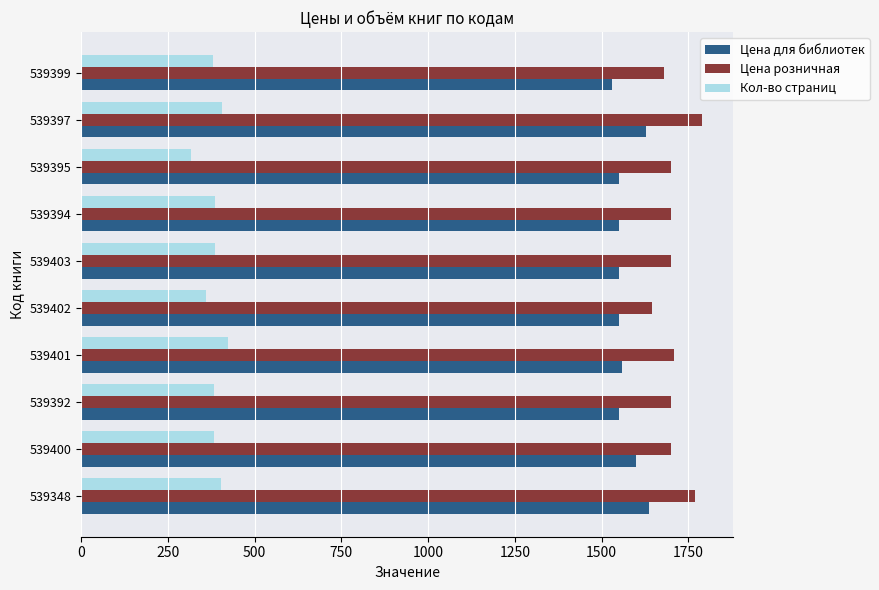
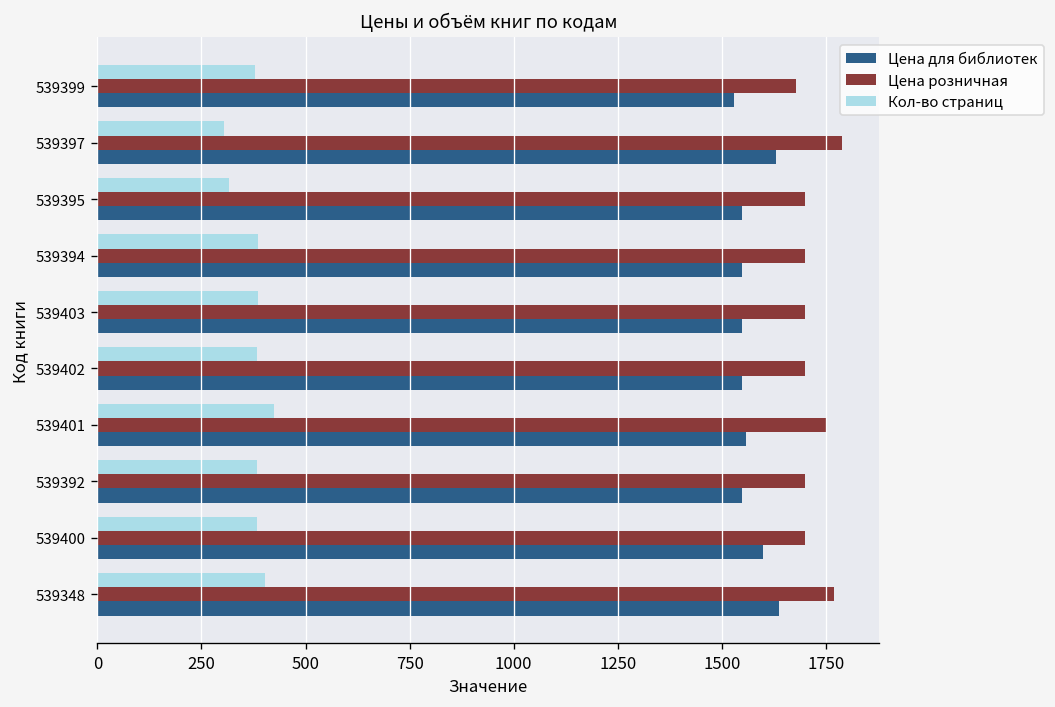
  {
    "Цена для библиотек": {
      "539399": 1530,
      "539397": 1630,
      "539395": 1550,
      "539394": 1550,
      "539403": 1550,
      "539402": 1550,
      "539401": 1560,
      "539392": 1550,
      "539400": 1600,
      "539348": 1640
    },
    "Цена розничная": {
      "539399": 1680,
      "539397": 1790,
      "539395": 1700,
      "539394": 1700,
      "539403": 1700,
-     "539402": 1640,
-     "539401": 1710,
+     "539402": 1700,
+     "539401": 1750,
      "539392": 1700,
      "539400": 1700,
      "539348": 1770
    },
    "Кол-во страниц": {
      "539399": 380,
-     "539397": 410,
+     "539397": 300,
      "539395": 320,
      "539394": 390,
      "539403": 390,
-     "539402": 360,
+     "539402": 380,
      "539401": 420,
      "539392": 380,
      "539400": 380,
      "539348": 400
    }
  }
